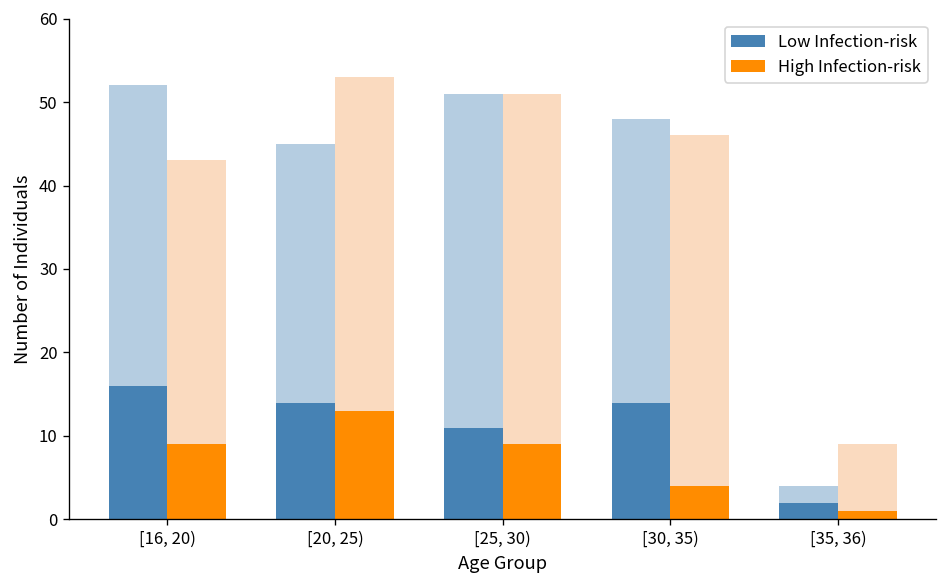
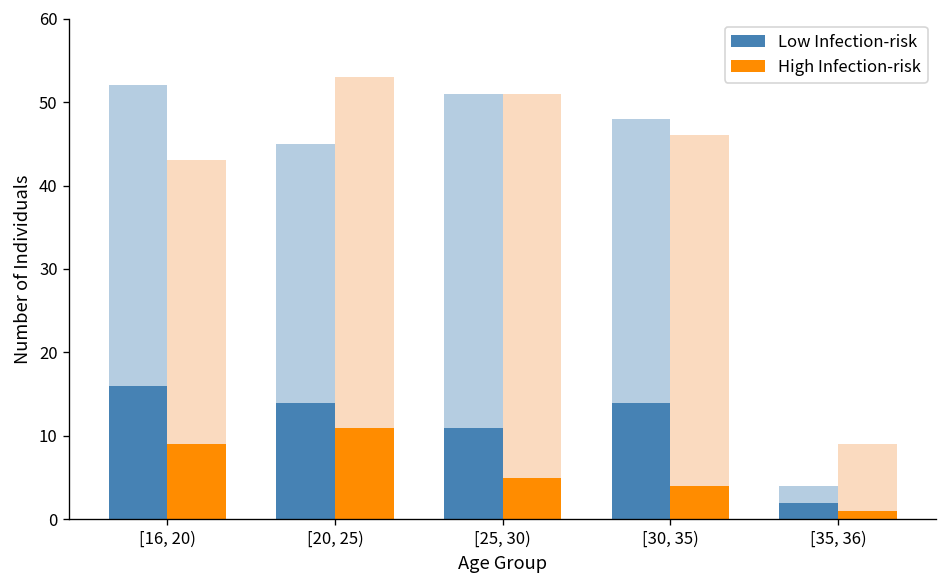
  {
    "High Infection-risk": {
-     "[20, 25)": 13,
-     "[25, 30)": 9
+     "[20, 25)": 11,
+     "[25, 30)": 5
    }
  }
